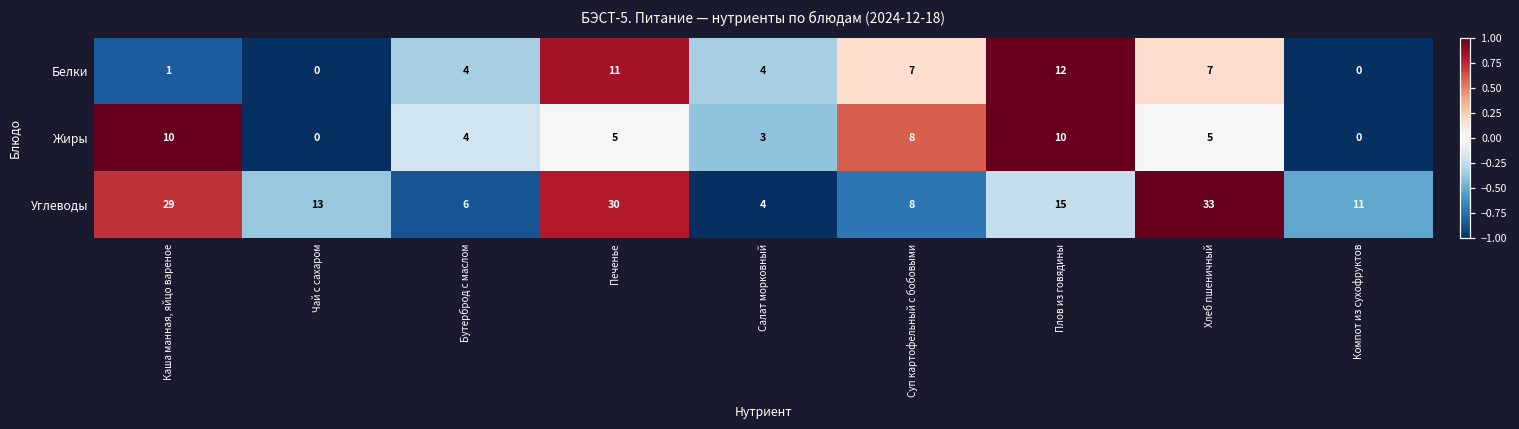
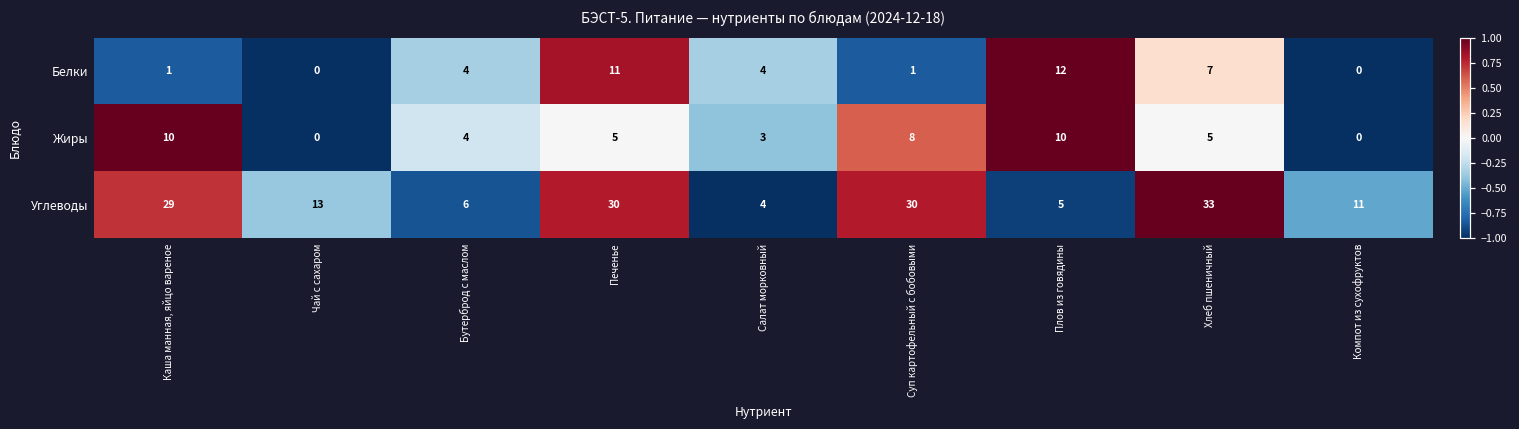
  {
    "Белки": {
      "Каша манная, яйцо вареное": 1,
      "Чай с сахаром": 0,
      "Бутерброд с маслом": 4,
      "Печенье": 11,
      "Салат морковный": 4,
-     "Суп картофельный с бобовыми": 7,
+     "Суп картофельный с бобовыми": 1,
      "Плов из говядины": 12,
      "Хлеб пшеничный": 7,
      "Компот из сухофруктов": 0
    },
    "Жиры": {
      "Каша манная, яйцо вареное": 10,
      "Чай с сахаром": 0,
      "Бутерброд с маслом": 4,
      "Печенье": 5,
      "Салат морковный": 3,
      "Суп картофельный с бобовыми": 8,
      "Плов из говядины": 10,
      "Хлеб пшеничный": 5,
      "Компот из сухофруктов": 0
    },
    "Углеводы": {
      "Каша манная, яйцо вареное": 29,
      "Чай с сахаром": 13,
      "Бутерброд с маслом": 6,
      "Печенье": 30,
      "Салат морковный": 4,
-     "Суп картофельный с бобовыми": 8,
-     "Плов из говядины": 15,
+     "Суп картофельный с бобовыми": 30,
+     "Плов из говядины": 5,
      "Хлеб пшеничный": 33,
      "Компот из сухофруктов": 11
    }
  }
